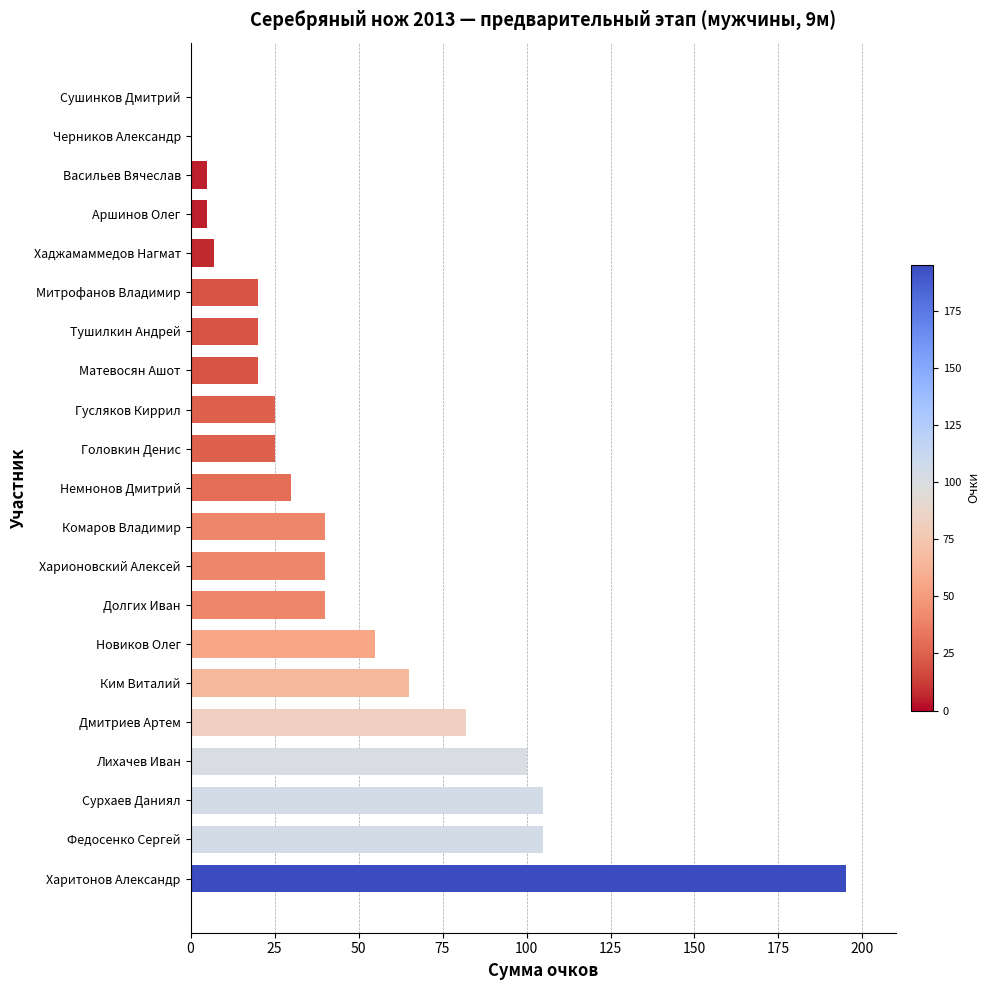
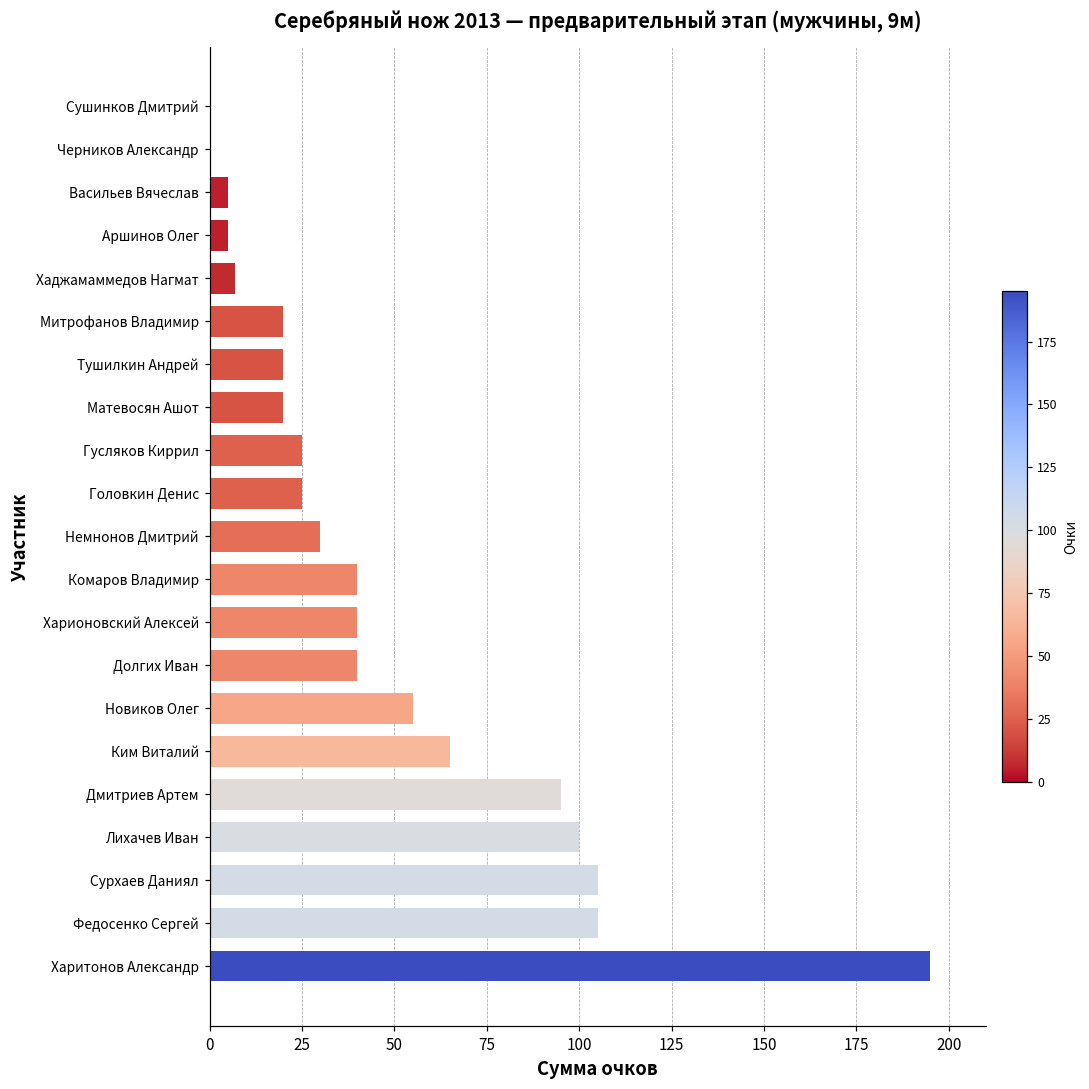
  {
    "Сушинков Дмитрий": 0,
    "Черников Александр": 0,
    "Васильев Вячеслав": 5,
    "Аршинов Олег": 5,
    "Хаджамаммедов Нагмат": 7,
    "Митрофанов Владимир": 20,
    "Тушилкин Андрей": 20,
    "Матевосян Ашот": 20,
    "Гусляков Киррил": 25,
    "Головкин Денис": 25,
    "Немнонов Дмитрий": 30,
    "Комаров Владимир": 40,
    "Харионовский Алексей": 40,
    "Долгих Иван": 40,
    "Новиков Олег": 55,
    "Ким Виталий": 65,
-   "Дмитриев Артем": 82,
+   "Дмитриев Артем": 95,
    "Лихачев Иван": 100,
    "Сурхаев Даниял": 105,
    "Федосенко Сергей": 105,
    "Харитонов Александр": 195
  }
